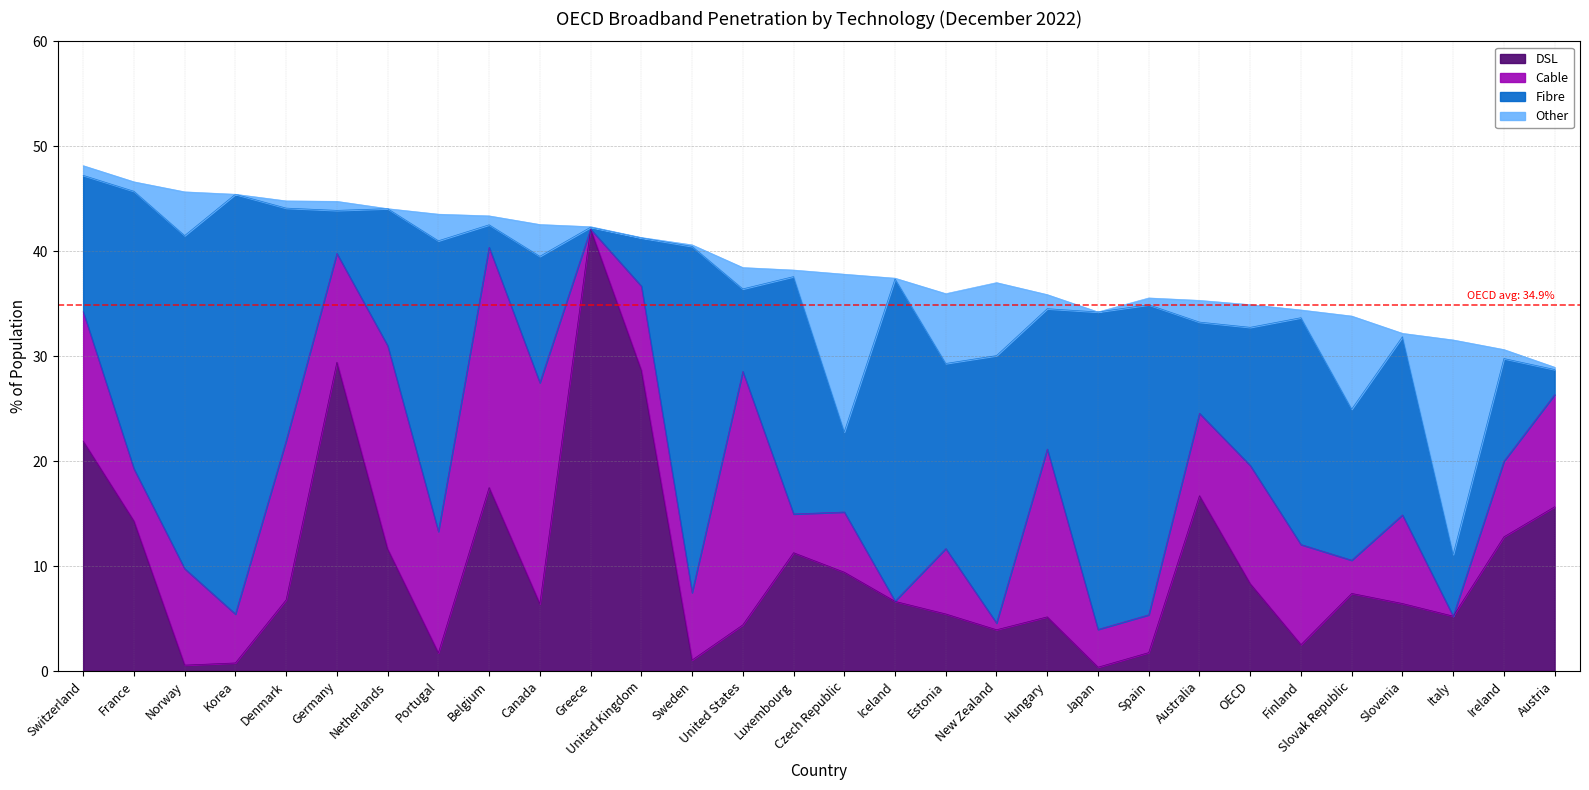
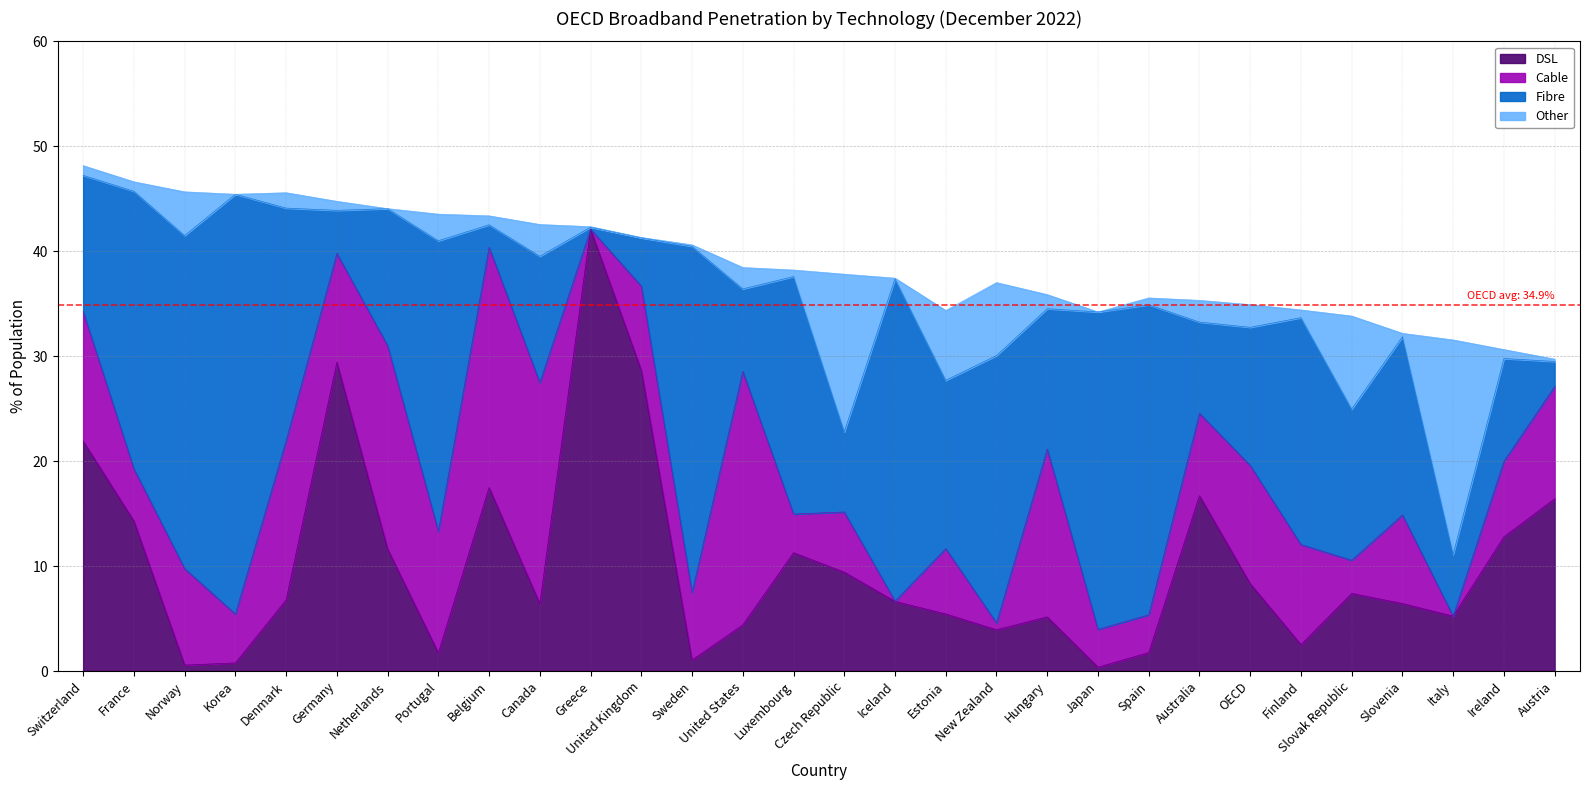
  {
    "DSL": {
      "Switzerland": 21.9,
      "France": 14.3,
      "Norway": 0.6,
      "Korea": 0.8,
      "Denmark": 6.8,
      "Germany": 29.4,
      "Netherlands": 11.6,
      "Portugal": 1.7,
      "Belgium": 17.5,
      "Canada": 6.4,
      "United Kingdom": 28.7,
      "Sweden": 1.1,
      "United States": 4.4,
      "Luxembourg": 11.3,
      "Czech Republic": 9.4,
      "Estonia": 5.4,
      "New Zealand": 3.9,
      "Hungary": 5.2,
      "Japan": 0.4,
      "Spain": 1.8,
      "Australia": 16.7,
      "OECD": 8.3,
      "Finland": 2.5,
      "Slovak Republic": 7.4,
      "Slovenia": 6.4,
      "Ireland": 12.8,
-     "Austria": 15.7
+     "Austria": 16.4
    },
    "Cable": {
      "Switzerland": 12.3,
      "France": 5.0,
      "Norway": 9.2,
      "Korea": 4.7,
      "Denmark": 15.2,
      "Germany": 10.4,
      "Netherlands": 19.4,
      "Portugal": 11.6,
      "Belgium": 22.9,
      "Canada": 21.1,
      "United Kingdom": 8.0,
      "Sweden": 6.4,
      "United States": 24.1,
      "Luxembourg": 3.7,
      "Czech Republic": 5.7,
      "Estonia": 6.2,
      "New Zealand": 0.6,
      "Hungary": 16.0,
      "Japan": 3.6,
      "Spain": 3.6,
      "Australia": 7.8,
      "OECD": 11.3,
      "Finland": 9.5,
      "Slovak Republic": 3.2,
      "Slovenia": 8.4,
      "Ireland": 7.2,
      "Austria": 10.7
    },
    "Fibre": {
      "Switzerland": 13.0,
      "France": 26.4,
      "Norway": 31.7,
      "Denmark": 22.2,
      "Germany": 4.1,
      "Portugal": 27.7,
      "Belgium": 2.1,
      "Canada": 12.0,
      "United States": 7.9,
      "Luxembourg": 22.6,
      "Czech Republic": 7.6,
-     "Estonia": 17.6,
+     "Estonia": 16.0,
      "New Zealand": 25.5,
      "Hungary": 13.4,
      "Spain": 29.5,
      "Australia": 8.7,
      "OECD": 13.2,
      "Finland": 21.6,
      "Slovak Republic": 14.4,
      "Slovenia": 17.0,
      "Italy": 5.9,
      "Ireland": 9.8
    },
    "Other": {
      "Switzerland": 0.9,
      "France": 0.9,
      "Norway": 4.2,
-     "Denmark": 0.7,
+     "Denmark": 1.5,
      "Germany": 0.9,
      "Portugal": 2.5,
      "Belgium": 0.9,
      "Canada": 3.0,
      "United States": 2.0,
      "Luxembourg": 0.6,
      "Czech Republic": 15.0,
      "Estonia": 6.7,
      "New Zealand": 7.0,
      "Hungary": 1.3,
      "Spain": 0.7,
      "Australia": 2.1,
      "OECD": 2.2,
      "Finland": 0.7,
      "Slovak Republic": 8.9,
      "Slovenia": 0.3,
      "Italy": 20.4,
      "Ireland": 0.9
    }
  }
